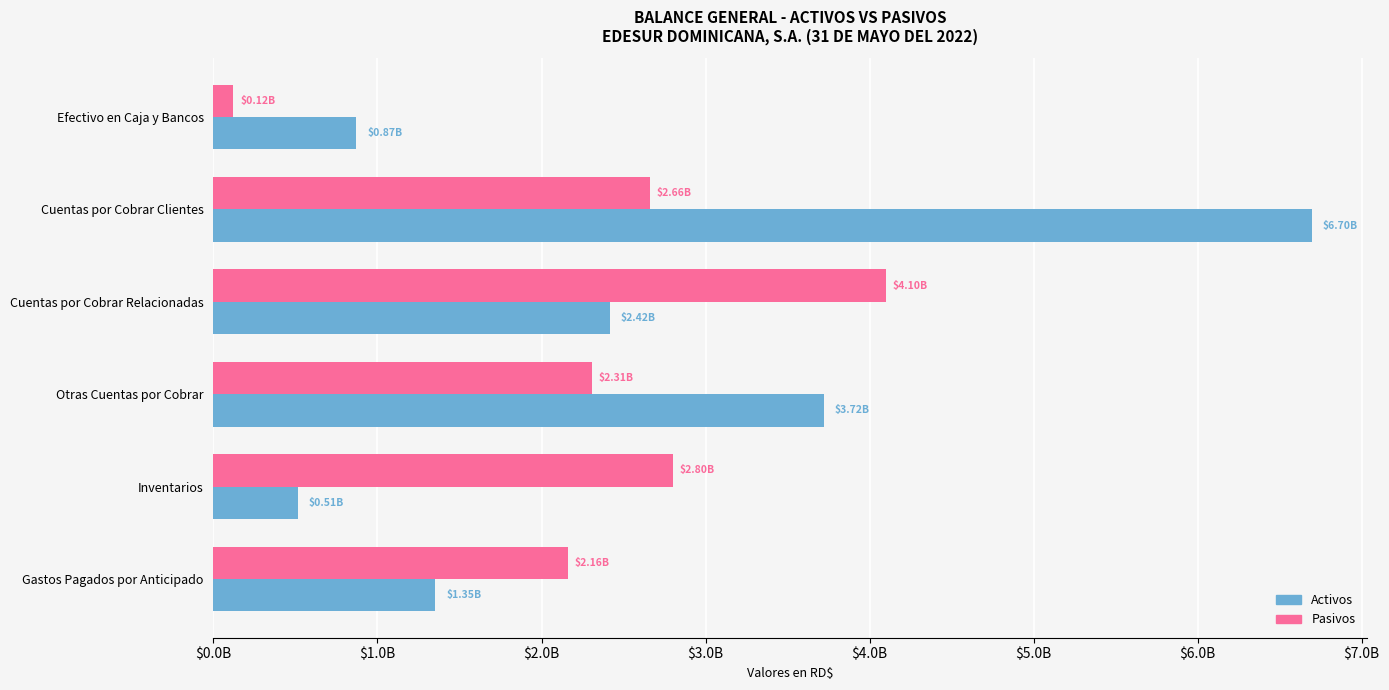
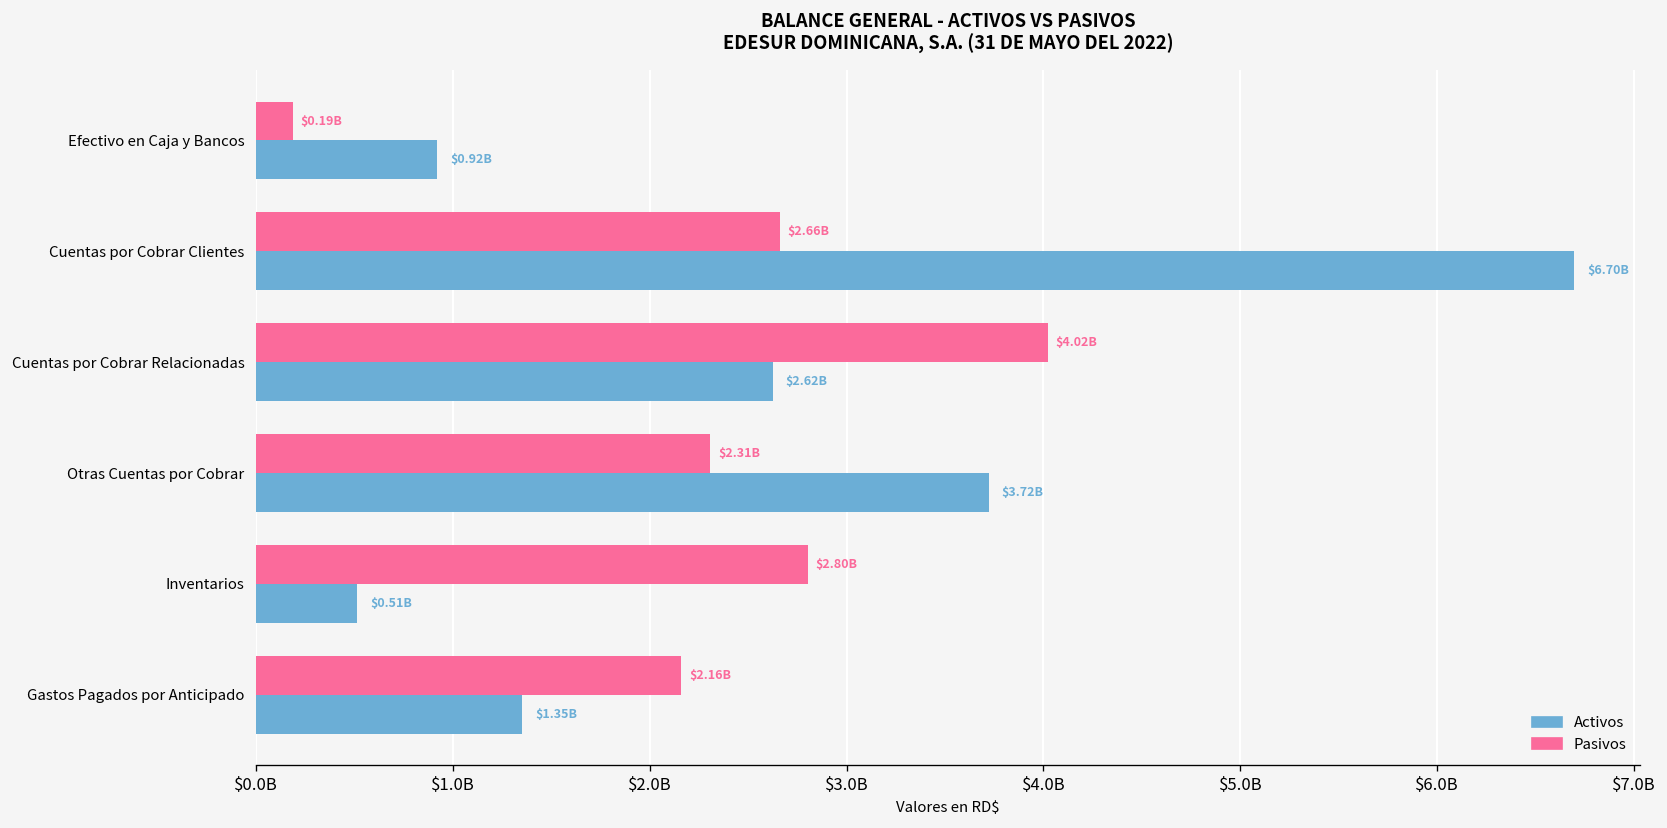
  {
    "Activos": {
-     "Efectivo en Caja y Bancos": "$0.87B",
+     "Efectivo en Caja y Bancos": "$0.92B",
      "Cuentas por Cobrar Clientes": "$6.70B",
-     "Cuentas por Cobrar Relacionadas": "$2.42B",
+     "Cuentas por Cobrar Relacionadas": "$2.62B",
      "Otras Cuentas por Cobrar": "$3.72B",
      "Inventarios": "$0.51B",
      "Gastos Pagados por Anticipado": "$1.35B"
    },
    "Pasivos": {
-     "Efectivo en Caja y Bancos": "$0.12B",
+     "Efectivo en Caja y Bancos": "$0.19B",
      "Cuentas por Cobrar Clientes": "$2.66B",
-     "Cuentas por Cobrar Relacionadas": "$4.10B",
+     "Cuentas por Cobrar Relacionadas": "$4.02B",
      "Otras Cuentas por Cobrar": "$2.31B",
      "Inventarios": "$2.80B",
      "Gastos Pagados por Anticipado": "$2.16B"
    }
  }
